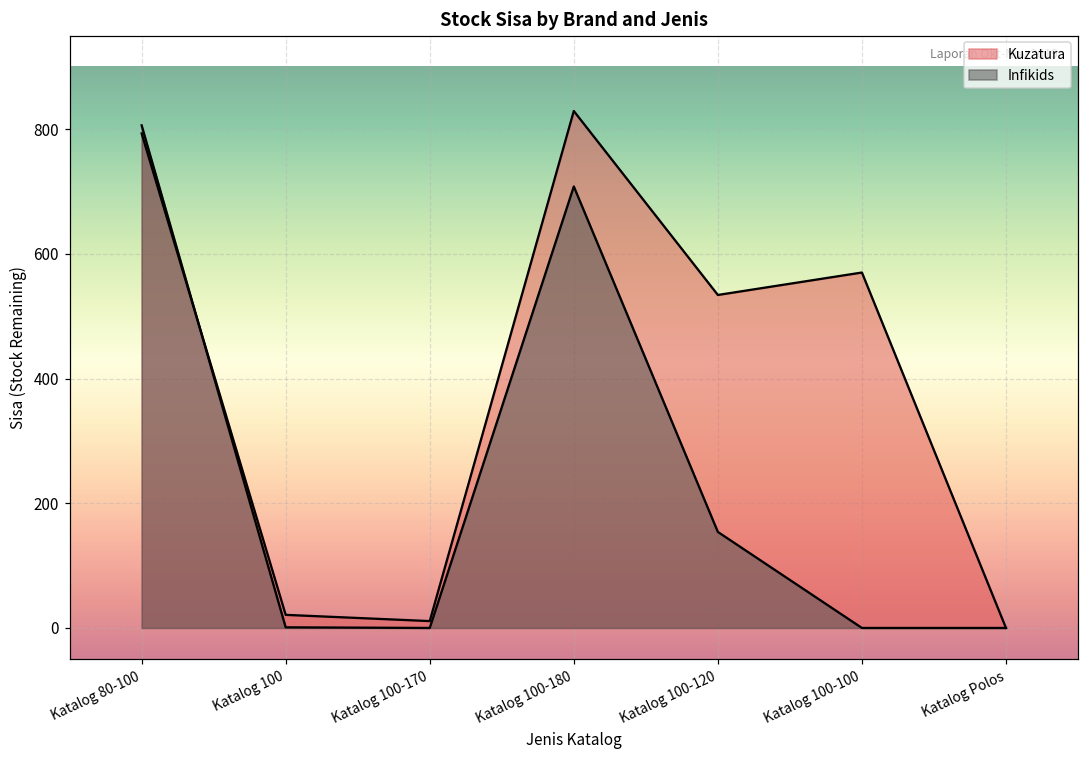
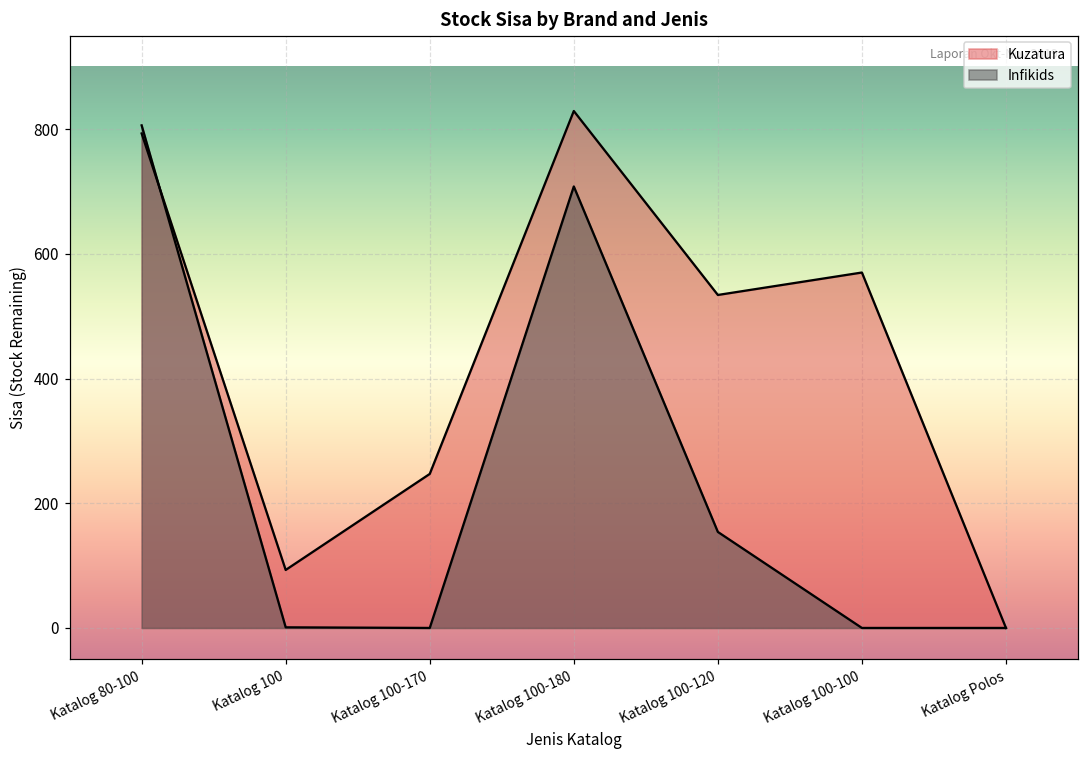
  {
    "Kuzatura": {
      "Katalog 80-100": 790,
-     "Katalog 100": 20,
-     "Katalog 100-170": 10,
+     "Katalog 100": 90,
+     "Katalog 100-170": 250,
      "Katalog 100-180": 830,
      "Katalog 100-120": 530,
      "Katalog 100-100": 570
    },
    "Infikids": {
      "Katalog 80-100": 810,
      "Katalog 100": 0,
      "Katalog 100-170": 0,
      "Katalog 100-180": 710,
      "Katalog 100-120": 150,
      "Katalog 100-100": 0
    }
  }
